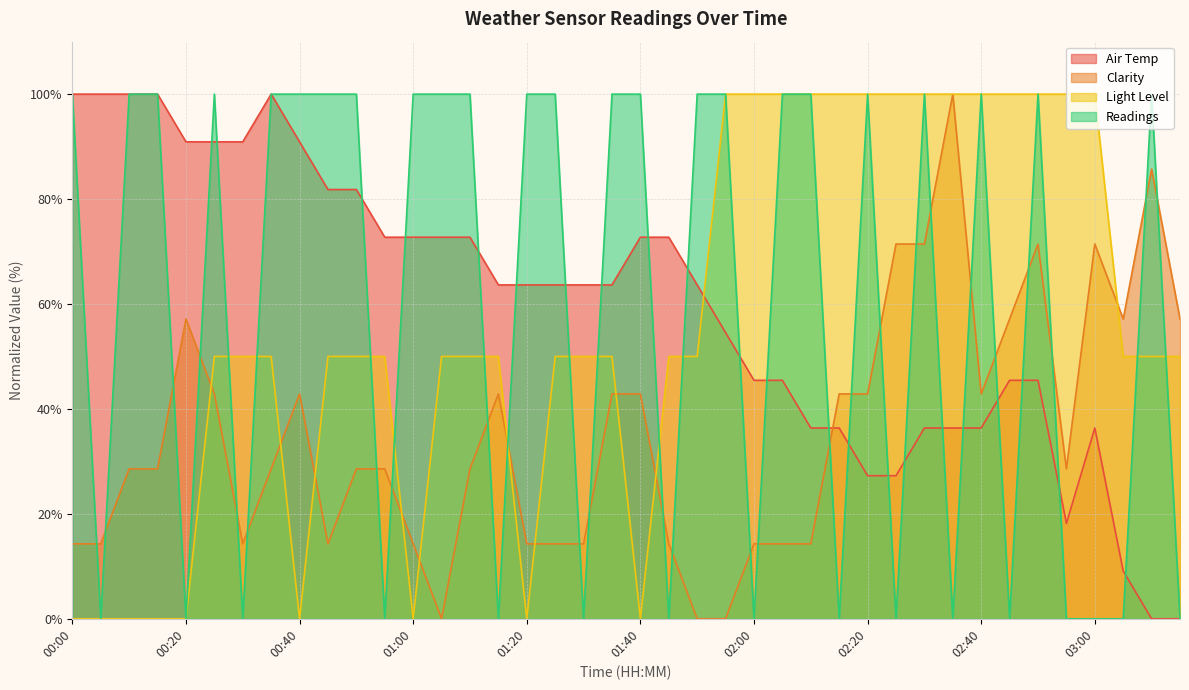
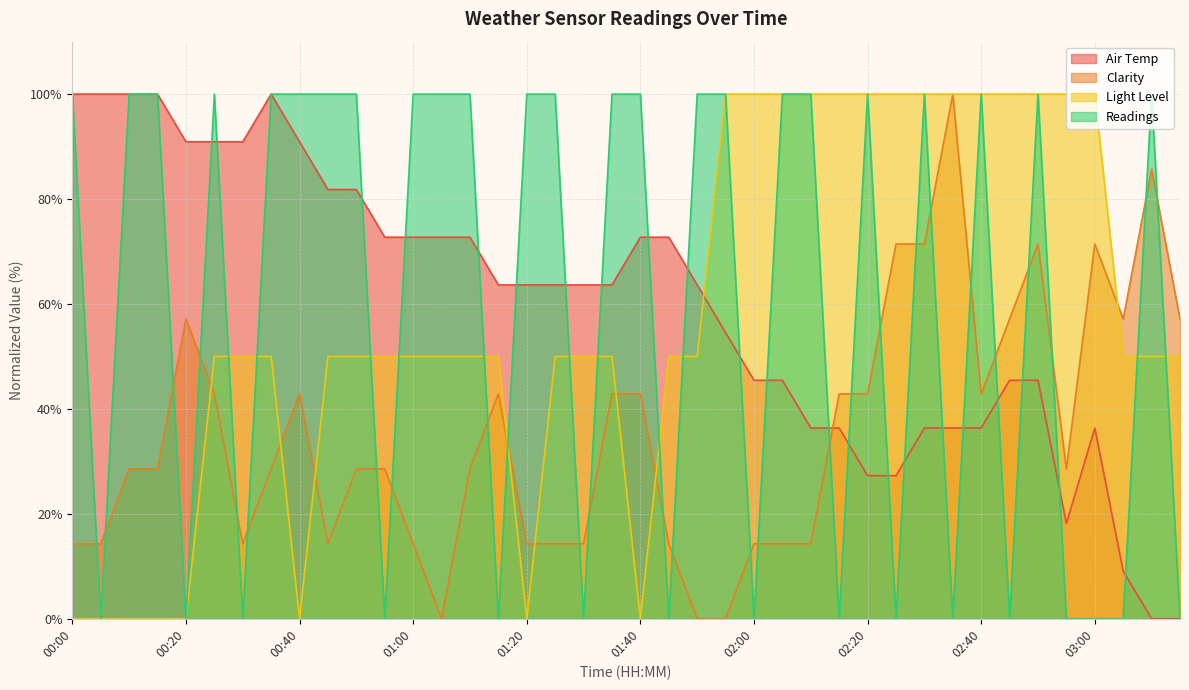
  {
    "Light Level": {
      "00:00": "0%",
      "00:40": "0%",
-     "01:00": "0%",
+     "01:00": "50%",
      "01:20": "0%",
      "01:40": "0%",
      "02:00": "100%"
    },
    "Readings": {
      "00:40": "100%",
      "01:00": "100%",
      "01:20": "100%",
      "01:40": "100%",
      "02:00": "0%",
      "03:00": "0%"
    }
  }
